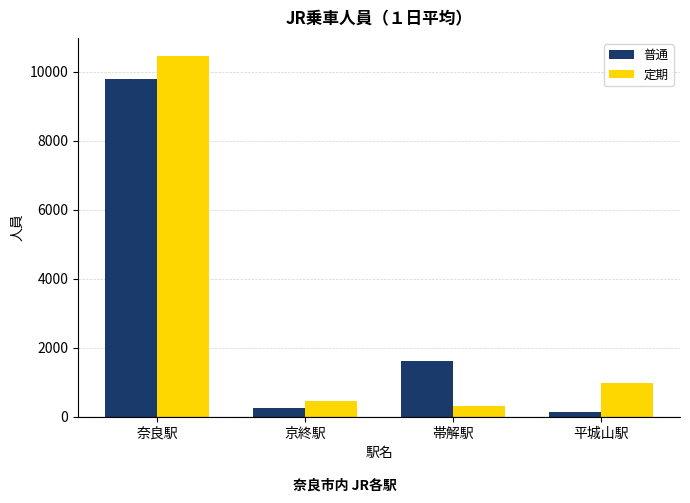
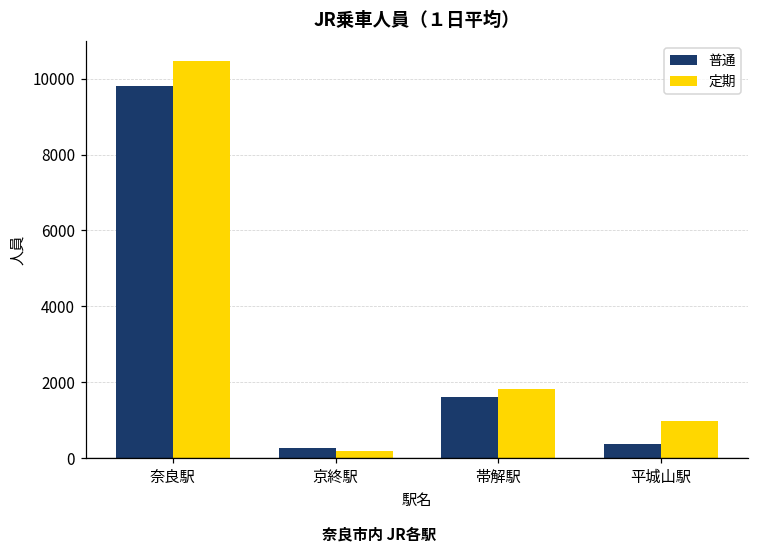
  {
    "普通": {
      "奈良駅": 9800,
      "京終駅": 300,
      "帯解駅": 1600,
-     "平城山駅": 100
+     "平城山駅": 400
    },
    "定期": {
      "奈良駅": 10500,
-     "京終駅": 400,
-     "帯解駅": 300,
+     "京終駅": 200,
+     "帯解駅": 1800,
      "平城山駅": 1000
    }
  }
